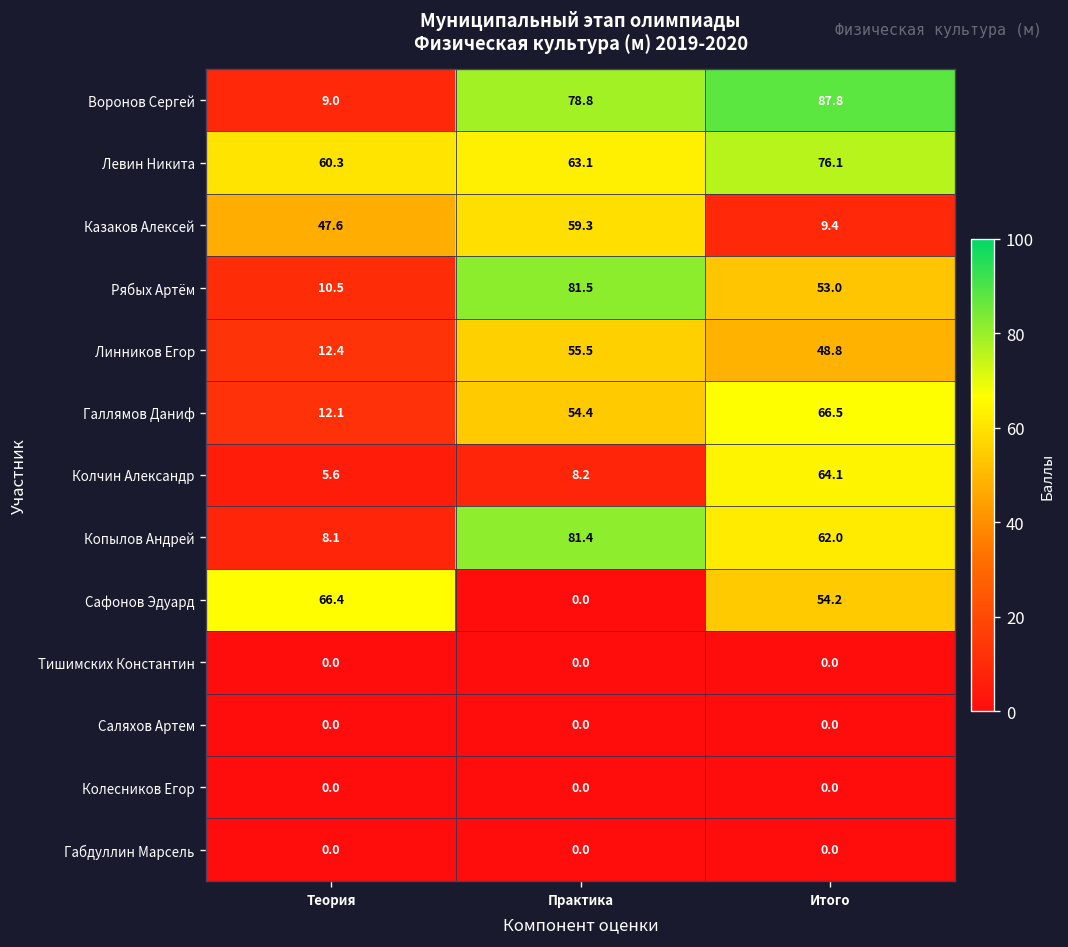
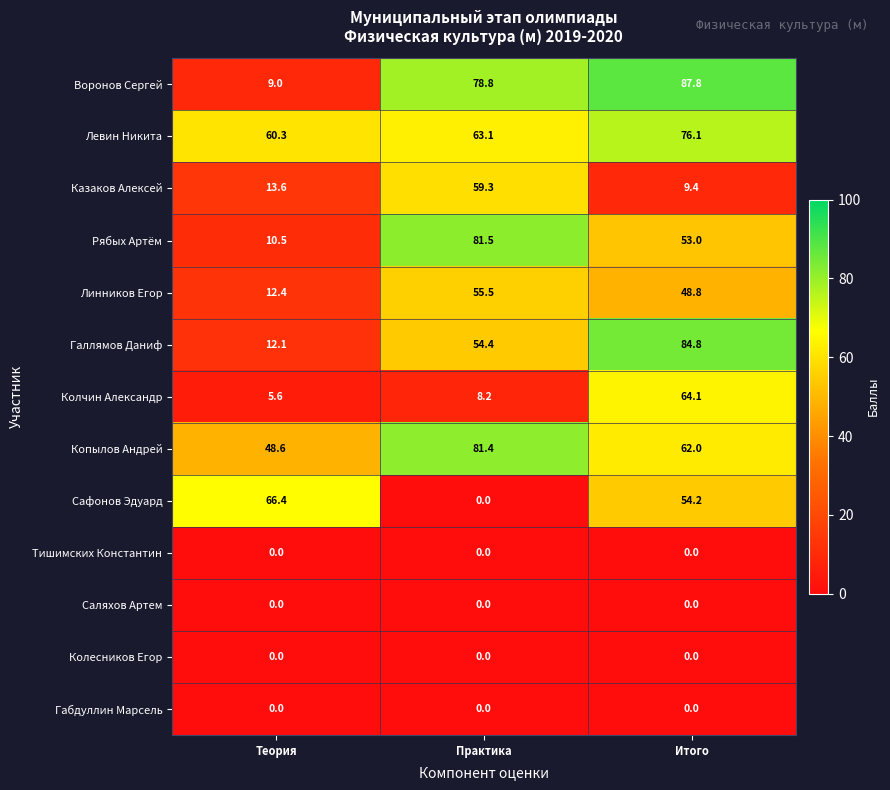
  {
    "Воронов Сергей": {
      "Теория": 9.0,
      "Практика": 78.8,
      "Итого": 87.8
    },
    "Левин Никита": {
      "Теория": 60.3,
      "Практика": 63.1,
      "Итого": 76.1
    },
    "Казаков Алексей": {
-     "Теория": 47.6,
+     "Теория": 13.6,
      "Практика": 59.3,
      "Итого": 9.4
    },
    "Рябых Артём": {
      "Теория": 10.5,
      "Практика": 81.5,
      "Итого": 53.0
    },
    "Линников Егор": {
      "Теория": 12.4,
      "Практика": 55.5,
      "Итого": 48.8
    },
    "Галлямов Даниф": {
      "Теория": 12.1,
      "Практика": 54.4,
-     "Итого": 66.5
+     "Итого": 84.8
    },
    "Колчин Александр": {
      "Теория": 5.6,
      "Практика": 8.2,
      "Итого": 64.1
    },
    "Копылов Андрей": {
-     "Теория": 8.1,
+     "Теория": 48.6,
      "Практика": 81.4,
      "Итого": 62.0
    },
    "Сафонов Эдуард": {
      "Теория": 66.4,
      "Практика": 0.0,
      "Итого": 54.2
    },
    "Тишимских Константин": {
      "Теория": 0.0,
      "Практика": 0.0,
      "Итого": 0.0
    },
    "Саляхов Артем": {
      "Теория": 0.0,
      "Практика": 0.0,
      "Итого": 0.0
    },
    "Колесников Егор": {
      "Теория": 0.0,
      "Практика": 0.0,
      "Итого": 0.0
    },
    "Габдуллин Марсель": {
      "Теория": 0.0,
      "Практика": 0.0,
      "Итого": 0.0
    }
  }
